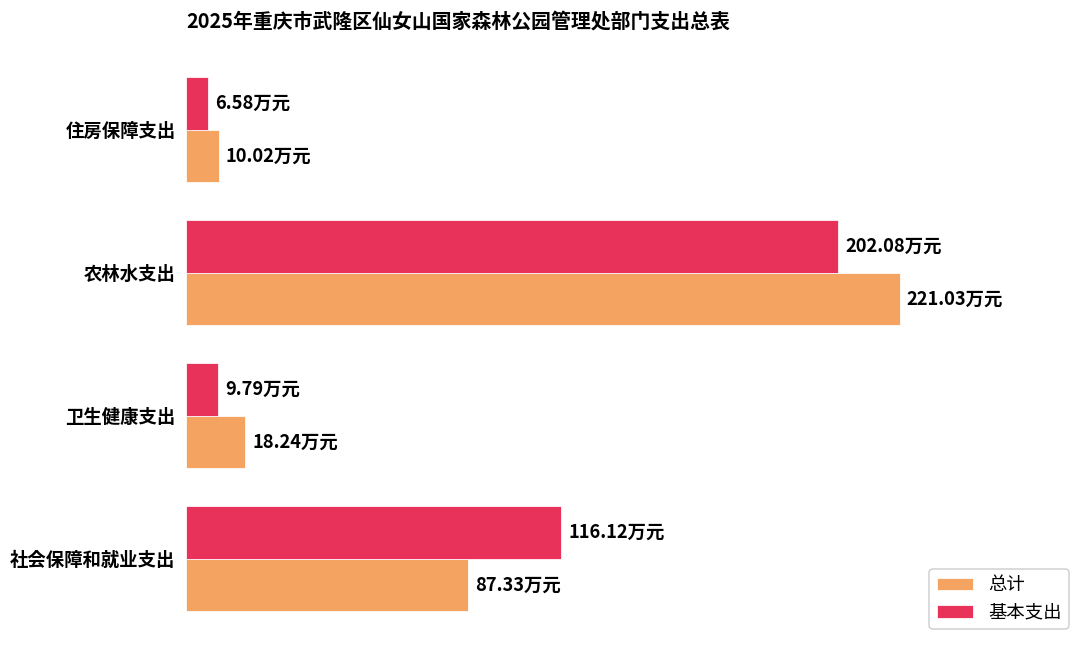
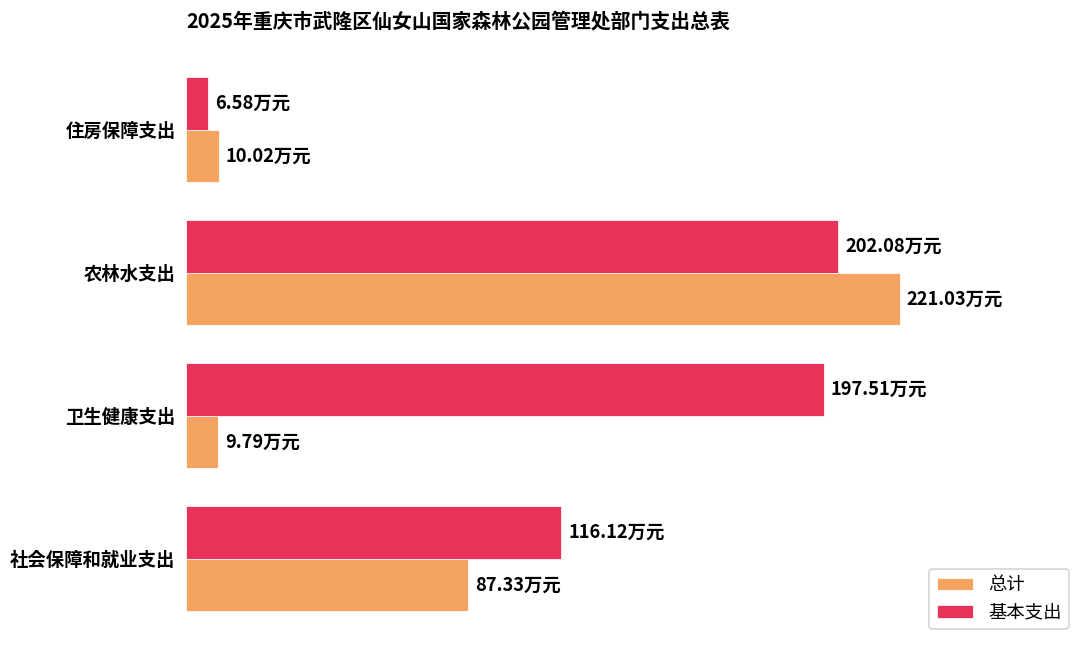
  {
    "总计": {
      "住房保障支出": 10.02,
      "农林水支出": 221.03,
-     "卫生健康支出": 18.24,
+     "卫生健康支出": 9.79,
      "社会保障和就业支出": 87.33
    },
    "基本支出": {
      "住房保障支出": 6.58,
      "农林水支出": 202.08,
-     "卫生健康支出": 9.79,
+     "卫生健康支出": 197.51,
      "社会保障和就业支出": 116.12
    }
  }
